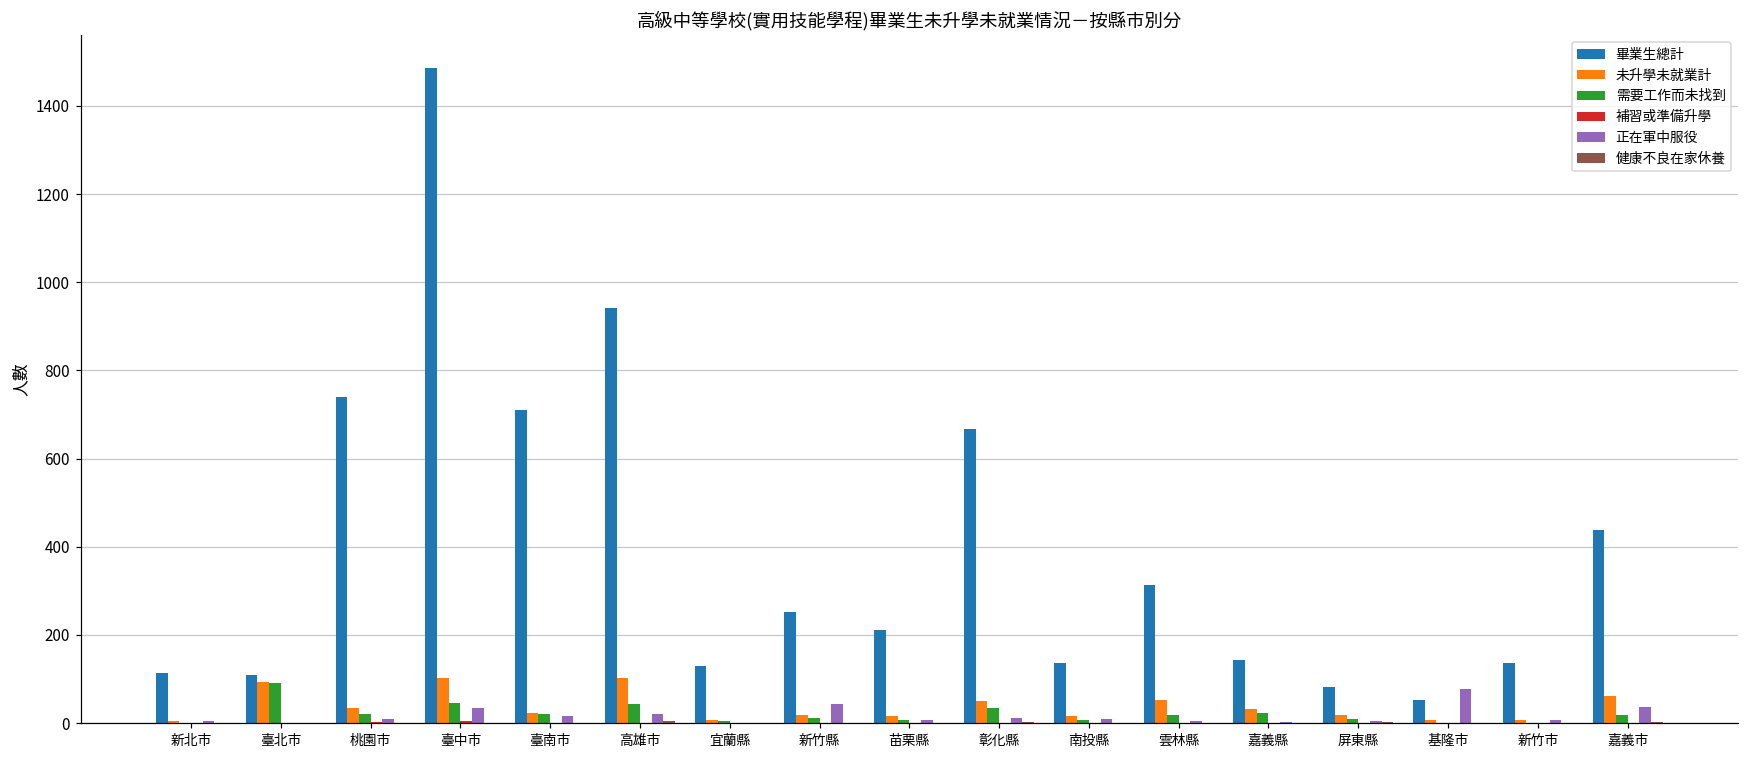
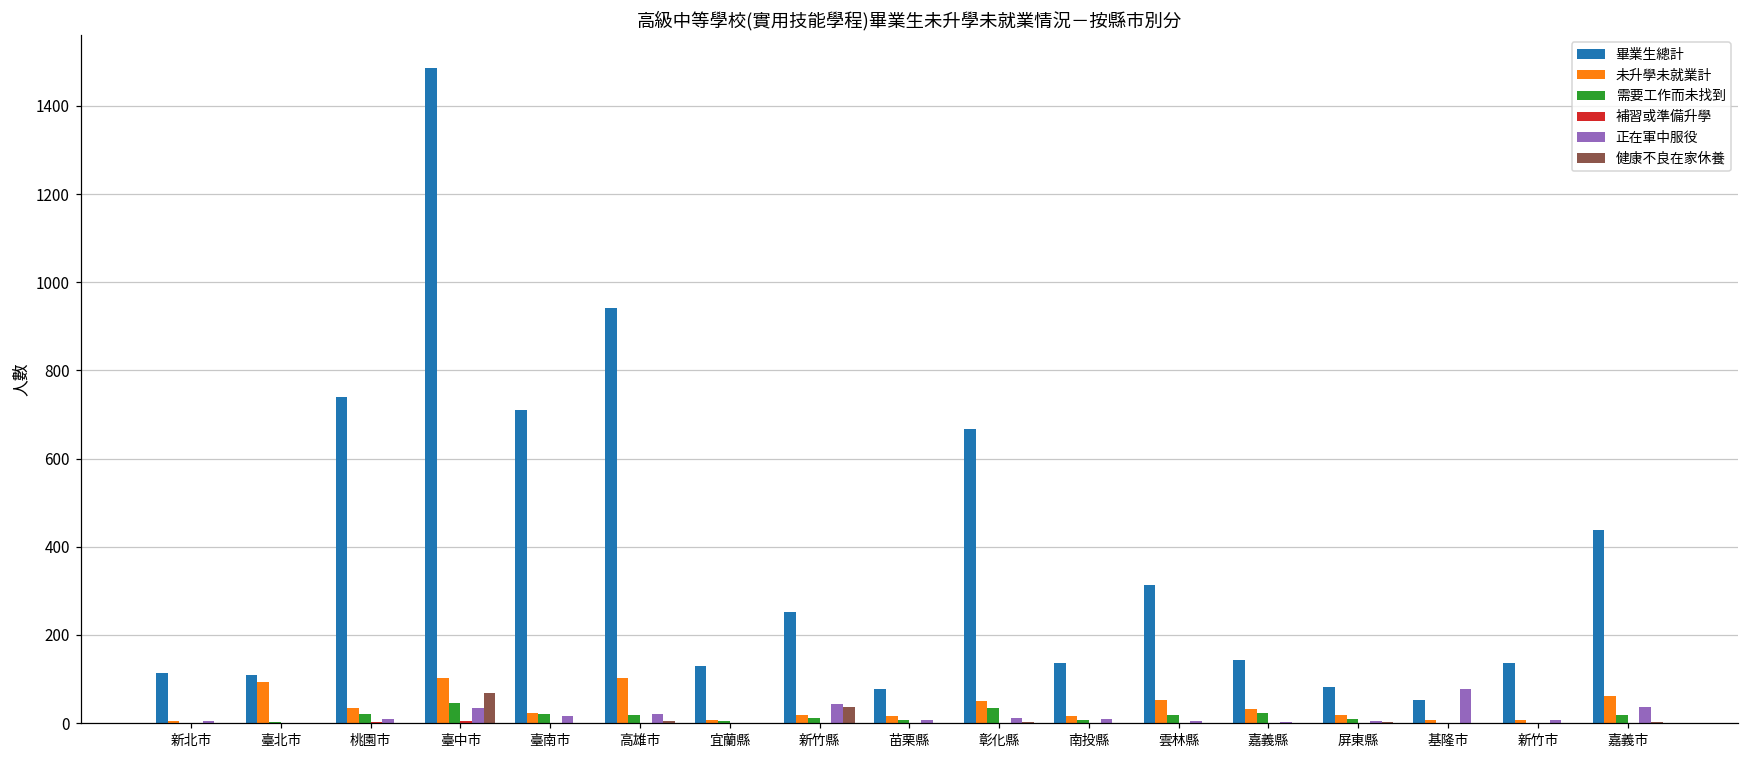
  {
    "畢業生總計": {
      "新北市": 110,
      "臺北市": 110,
      "桃園市": 740,
      "臺中市": 1490,
      "臺南市": 710,
      "高雄市": 940,
      "宜蘭縣": 130,
      "新竹縣": 250,
-     "苗栗縣": 210,
+     "苗栗縣": 80,
      "彰化縣": 670,
      "南投縣": 140,
      "雲林縣": 310,
      "嘉義縣": 140,
      "屏東縣": 80,
      "基隆市": 50,
      "新竹市": 140,
      "嘉義市": 440
    },
    "未升學未就業計": {
      "臺北市": 90,
      "桃園市": 40,
      "臺中市": 100,
      "臺南市": 20,
      "高雄市": 100,
      "新竹縣": 20,
      "苗栗縣": 20,
      "彰化縣": 50,
      "南投縣": 20,
      "雲林縣": 50,
      "嘉義縣": 30,
      "屏東縣": 20,
      "基隆市": 10,
      "新竹市": 10,
      "嘉義市": 60
    },
    "需要工作而未找到": {
-     "臺北市": 90,
+     "臺北市": 0,
      "桃園市": 20,
      "臺中市": 50,
      "臺南市": 20,
-     "高雄市": 40,
+     "高雄市": 20,
      "新竹縣": 10,
      "彰化縣": 30,
      "南投縣": 10,
      "雲林縣": 20,
      "嘉義縣": 20,
      "屏東縣": 10,
      "新竹市": 0,
      "嘉義市": 20
    },
    "補習或準備升學": {
      "新北市": 0,
      "臺南市": 0,
      "高雄市": 0,
      "宜蘭縣": 0,
      "苗栗縣": 0,
      "彰化縣": 0,
      "南投縣": 0,
      "屏東縣": 0,
      "基隆市": 0,
      "嘉義市": 0
    },
    "正在軍中服役": {
      "桃園市": 10,
      "臺中市": 30,
      "臺南市": 20,
      "高雄市": 20,
      "新竹縣": 40,
      "彰化縣": 10,
      "南投縣": 10,
      "基隆市": 80,
      "嘉義市": 40
    },
    "健康不良在家休養": {
      "新北市": 0,
      "臺北市": 0,
      "桃園市": 0,
-     "臺中市": 0,
+     "臺中市": 70,
      "臺南市": 0,
      "宜蘭縣": 0,
-     "新竹縣": 0,
+     "新竹縣": 40,
      "苗栗縣": 0,
      "南投縣": 0,
      "雲林縣": 0,
      "嘉義縣": 0,
      "新竹市": 0
    }
  }
